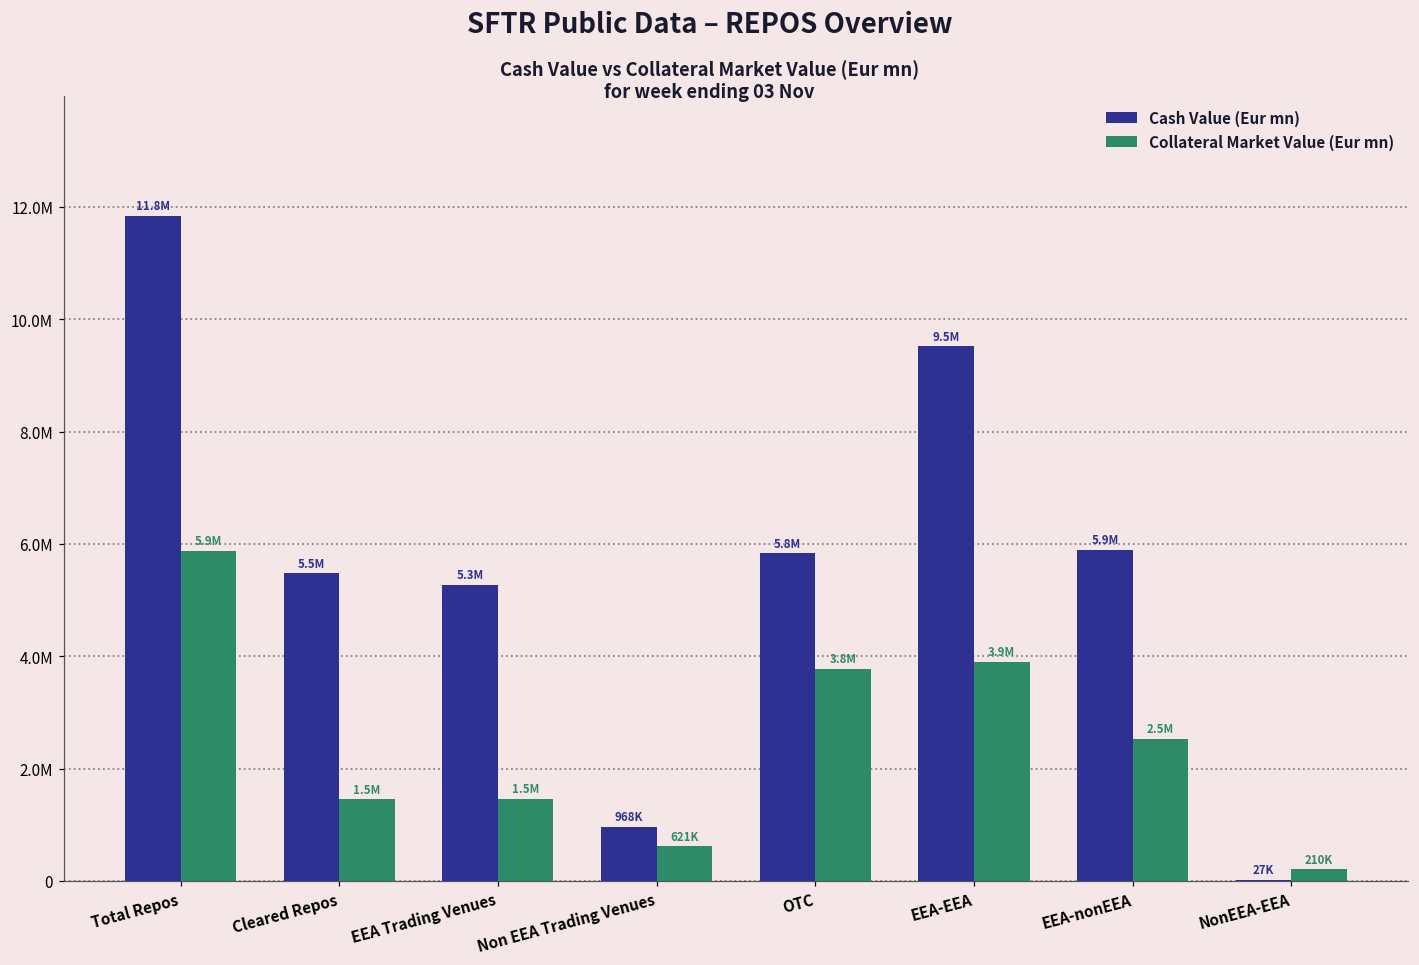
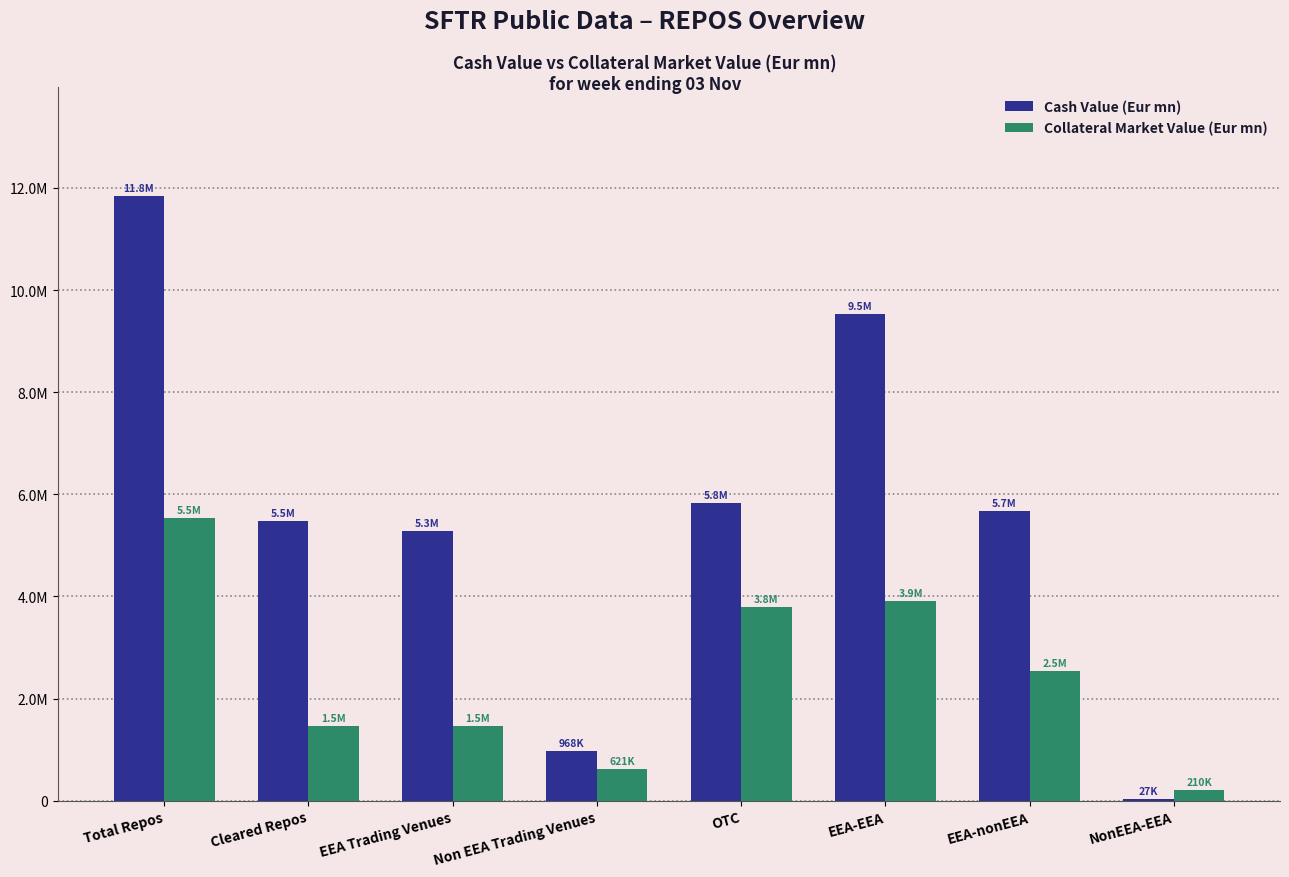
  {
    "Cash Value (Eur mn)": {
      "Total Repos": "11.8M",
      "Cleared Repos": "5.5M",
      "EEA Trading Venues": "5.3M",
      "Non EEA Trading Venues": "968K",
      "OTC": "5.8M",
      "EEA-EEA": "9.5M",
-     "EEA-nonEEA": "5.9M",
+     "EEA-nonEEA": "5.7M",
      "NonEEA-EEA": "27K"
    },
    "Collateral Market Value (Eur mn)": {
-     "Total Repos": "5.9M",
+     "Total Repos": "5.5M",
      "Cleared Repos": "1.5M",
      "EEA Trading Venues": "1.5M",
      "Non EEA Trading Venues": "621K",
      "OTC": "3.8M",
      "EEA-EEA": "3.9M",
      "EEA-nonEEA": "2.5M",
      "NonEEA-EEA": "210K"
    }
  }
